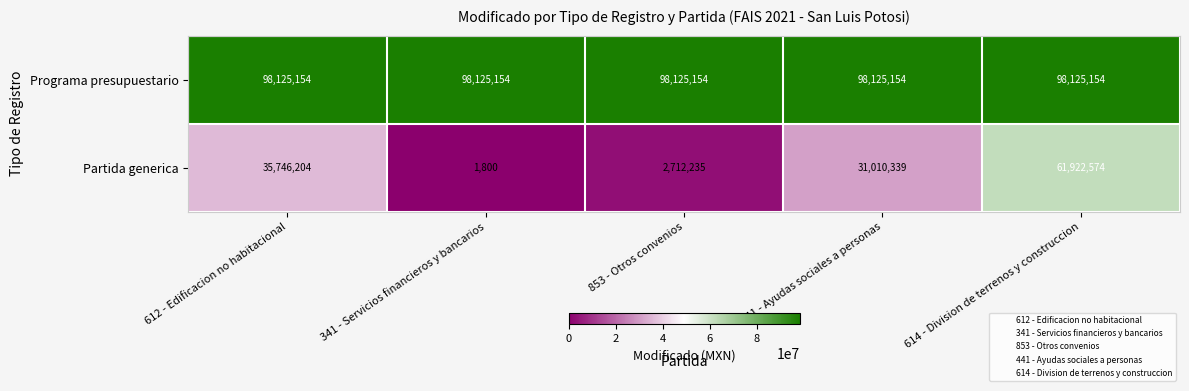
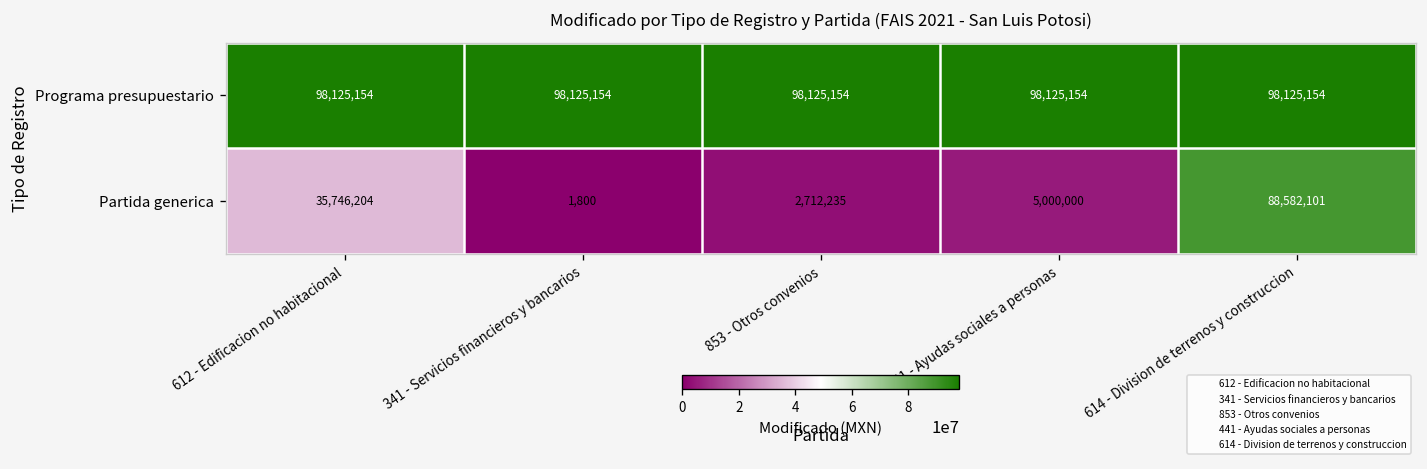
  {
    "Programa presupuestario": {
      "612 - Edificacion no habitacional": "98,125,154",
      "341 - Servicios financieros y bancarios": "98,125,154",
      "853 - Otros convenios": "98,125,154",
      "441 - Ayudas sociales a personas": "98,125,154",
      "614 - Division de terrenos y construccion": "98,125,154"
    },
    "Partida generica": {
      "612 - Edificacion no habitacional": "35,746,204",
      "341 - Servicios financieros y bancarios": "1,800",
      "853 - Otros convenios": "2,712,235",
-     "441 - Ayudas sociales a personas": "31,010,339",
-     "614 - Division de terrenos y construccion": "61,922,574"
+     "441 - Ayudas sociales a personas": "5,000,000",
+     "614 - Division de terrenos y construccion": "88,582,101"
    }
  }
